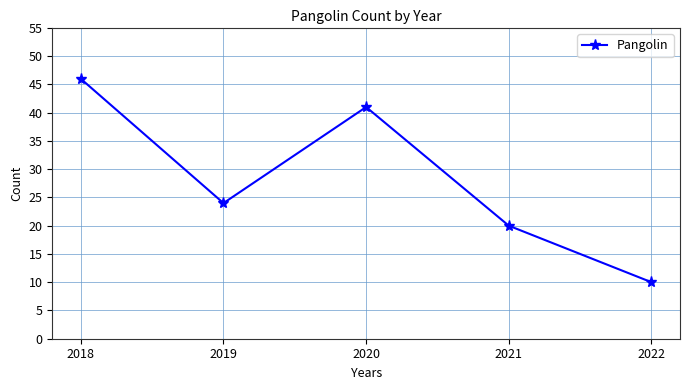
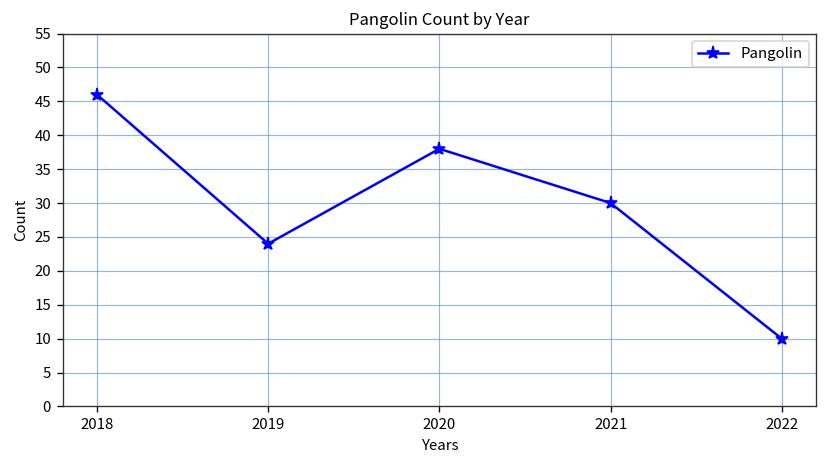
  {
    "2018": 46,
    "2019": 24,
-   "2020": 41,
-   "2021": 20,
+   "2020": 38,
+   "2021": 30,
    "2022": 10
  }
